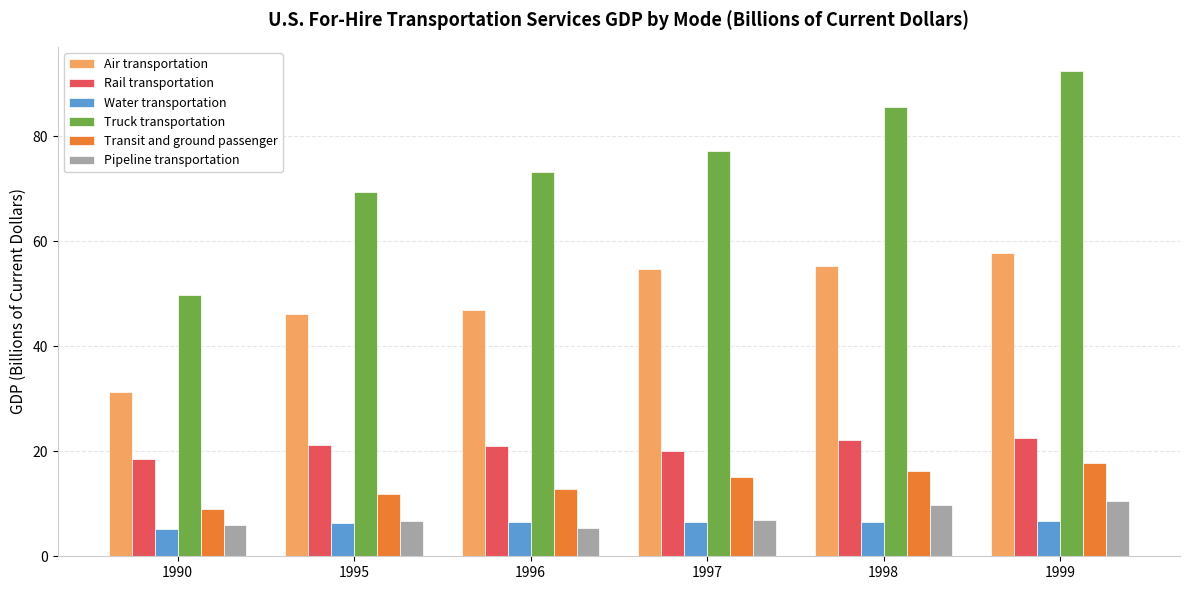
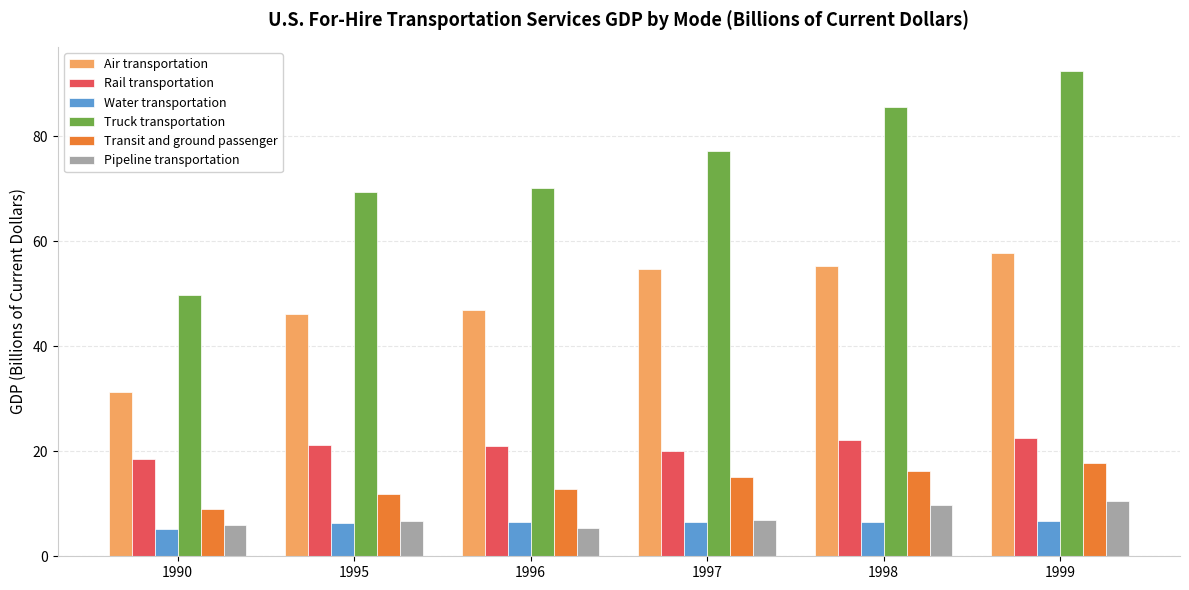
  {
    "Air transportation": {
      "1990": 31,
      "1995": 46,
      "1996": 47,
      "1997": 55,
      "1998": 55,
      "1999": 58
    },
    "Water transportation": {
      "1990": 5,
      "1995": 6,
      "1996": 7,
      "1997": 7,
      "1998": 6,
      "1999": 7
    },
    "Truck transportation": {
      "1990": 50,
      "1995": 69,
-     "1996": 73,
+     "1996": 70,
      "1997": 77,
      "1998": 86,
      "1999": 92
    },
    "Pipeline transportation": {
      "1990": 6,
      "1995": 7,
      "1996": 5,
      "1997": 7,
      "1998": 10,
      "1999": 10
    }
  }
